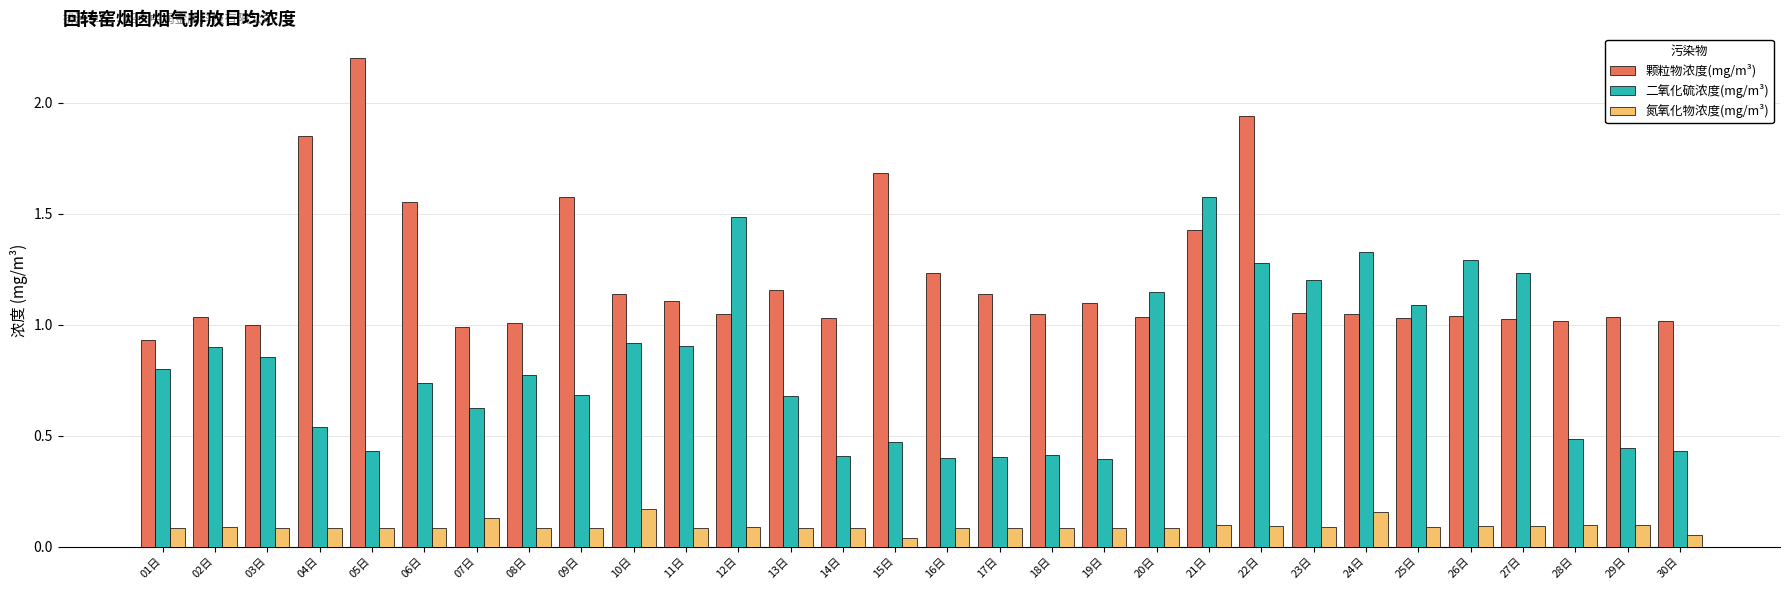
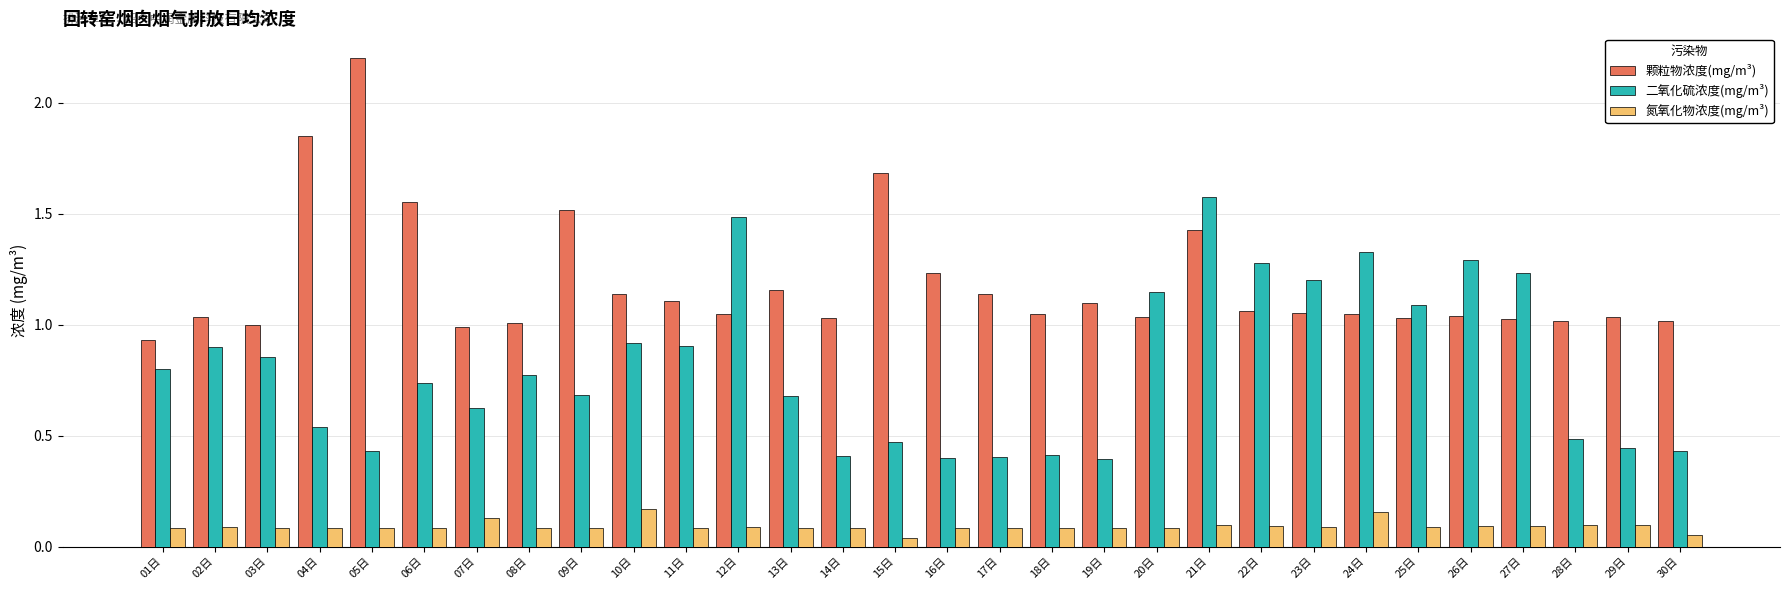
  {
    "颗粒物浓度(mg/m³)": {
      "01日": 0.93,
      "02日": 1.04,
      "03日": 1.00,
      "04日": 1.85,
      "05日": 2.20,
      "06日": 1.55,
      "07日": 0.99,
      "08日": 1.01,
-     "09日": 1.57,
+     "09日": 1.52,
      "10日": 1.14,
      "11日": 1.11,
      "12日": 1.05,
      "13日": 1.16,
      "14日": 1.03,
      "15日": 1.68,
      "16日": 1.23,
      "17日": 1.14,
      "18日": 1.05,
      "19日": 1.10,
      "20日": 1.04,
      "21日": 1.43,
-     "22日": 1.94,
+     "22日": 1.06,
      "23日": 1.05,
      "24日": 1.05,
      "25日": 1.03,
      "26日": 1.04,
      "27日": 1.02,
      "28日": 1.02,
      "29日": 1.04,
      "30日": 1.02
    },
    "二氧化硫浓度(mg/m³)": {
      "01日": 0.80,
      "02日": 0.90,
      "03日": 0.85,
      "04日": 0.54,
      "05日": 0.43,
      "06日": 0.74,
      "07日": 0.62,
      "08日": 0.77,
      "09日": 0.68,
      "10日": 0.92,
      "11日": 0.90,
      "12日": 1.49,
      "13日": 0.68,
      "14日": 0.41,
      "15日": 0.47,
      "16日": 0.40,
      "17日": 0.40,
      "18日": 0.41,
      "19日": 0.40,
      "20日": 1.15,
      "21日": 1.58,
      "22日": 1.28,
      "23日": 1.20,
      "24日": 1.33,
      "25日": 1.09,
      "26日": 1.29,
      "27日": 1.23,
      "28日": 0.49,
      "29日": 0.45,
      "30日": 0.43
    },
    "氮氧化物浓度(mg/m³)": {
      "01日": 0.08,
      "02日": 0.09,
      "03日": 0.08,
      "04日": 0.08,
      "05日": 0.08,
      "06日": 0.08,
      "07日": 0.13,
      "08日": 0.08,
      "09日": 0.08,
      "10日": 0.17,
      "11日": 0.08,
      "12日": 0.09,
      "13日": 0.09,
      "14日": 0.09,
      "15日": 0.04,
      "16日": 0.08,
      "17日": 0.08,
      "18日": 0.08,
      "19日": 0.08,
      "20日": 0.08,
      "21日": 0.10,
      "22日": 0.09,
      "23日": 0.09,
      "24日": 0.16,
      "25日": 0.09,
      "26日": 0.09,
      "27日": 0.09,
      "28日": 0.10,
      "29日": 0.10,
      "30日": 0.05
    }
  }
